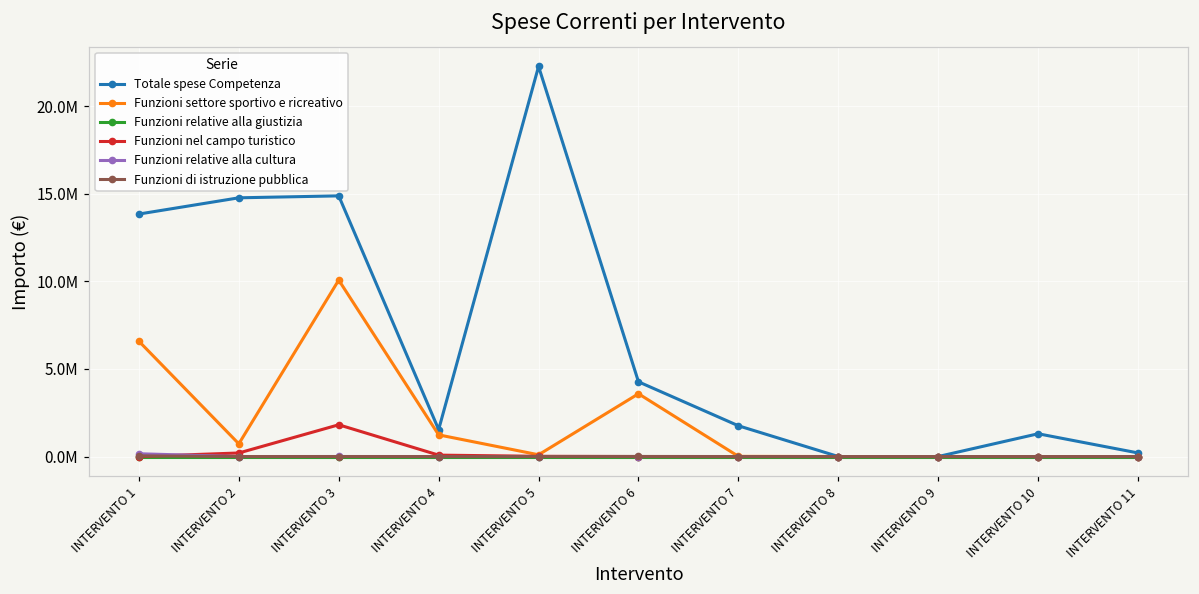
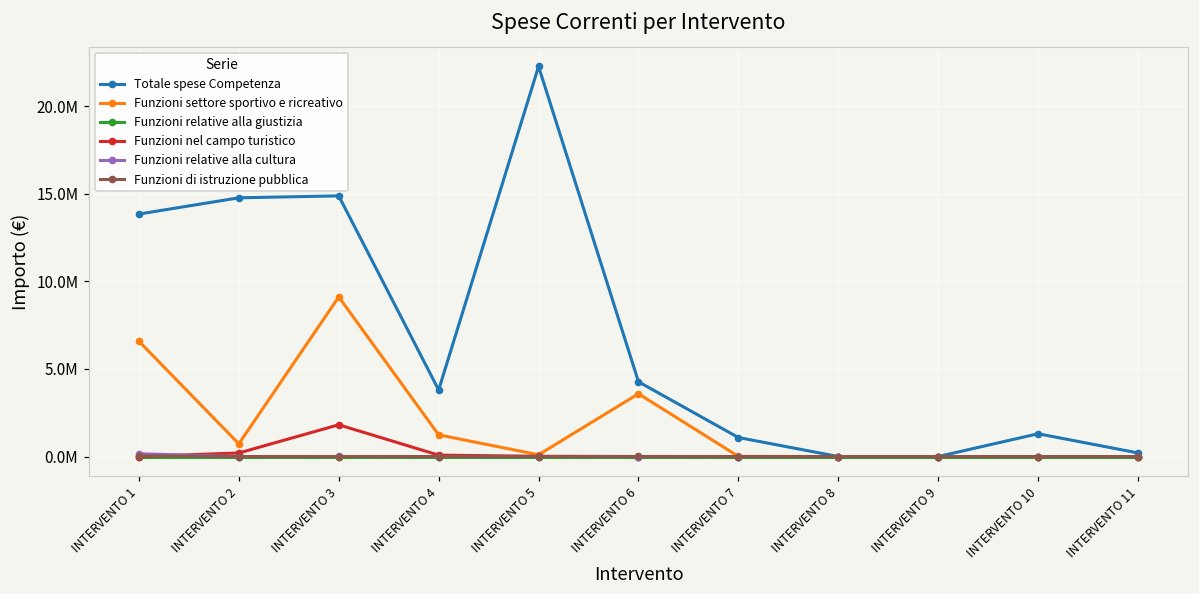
  {
    "Totale spese Competenza": {
      "INTERVENTO 1": 13900000,
      "INTERVENTO 2": 14800000,
      "INTERVENTO 3": 14900000,
-     "INTERVENTO 4": 1500000,
+     "INTERVENTO 4": 3800000,
      "INTERVENTO 5": 22300000,
      "INTERVENTO 6": 4300000,
-     "INTERVENTO 7": 1800000,
+     "INTERVENTO 7": 1100000,
      "INTERVENTO 10": 1300000,
      "INTERVENTO 11": 200000
    },
    "Funzioni settore sportivo e ricreativo": {
      "INTERVENTO 1": 6600000,
      "INTERVENTO 2": 700000,
-     "INTERVENTO 3": 10100000,
+     "INTERVENTO 3": 9100000,
      "INTERVENTO 4": 1200000,
      "INTERVENTO 6": 3600000
    },
    "Funzioni nel campo turistico": {
      "INTERVENTO 2": 200000,
      "INTERVENTO 3": 1800000
    }
  }
